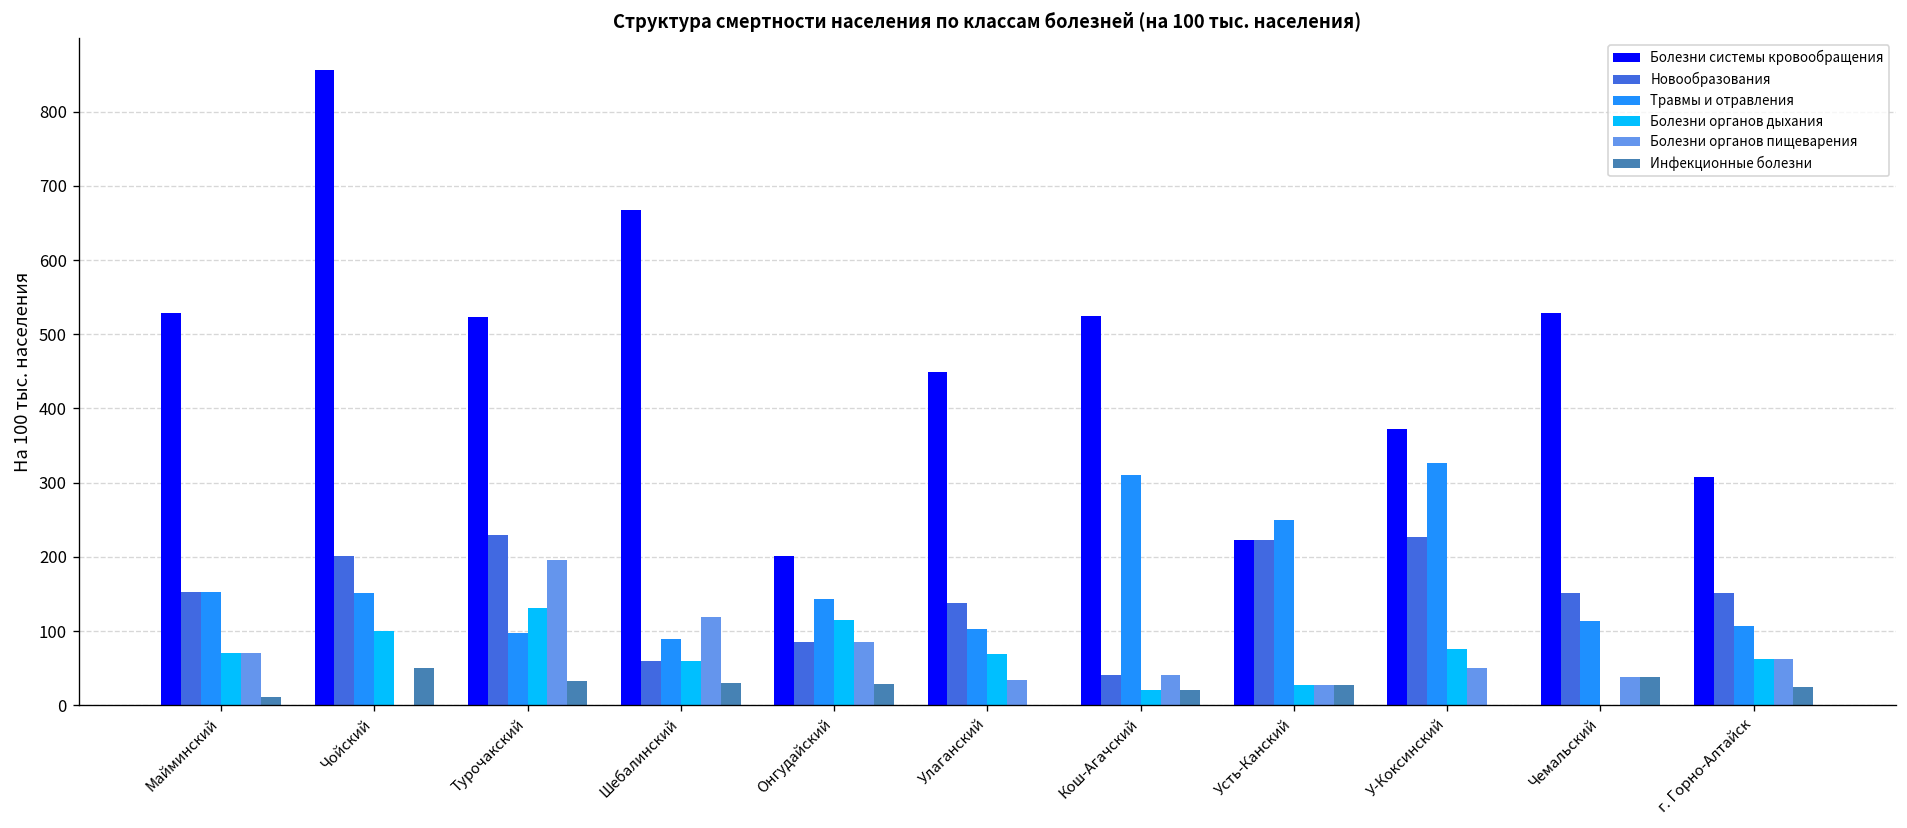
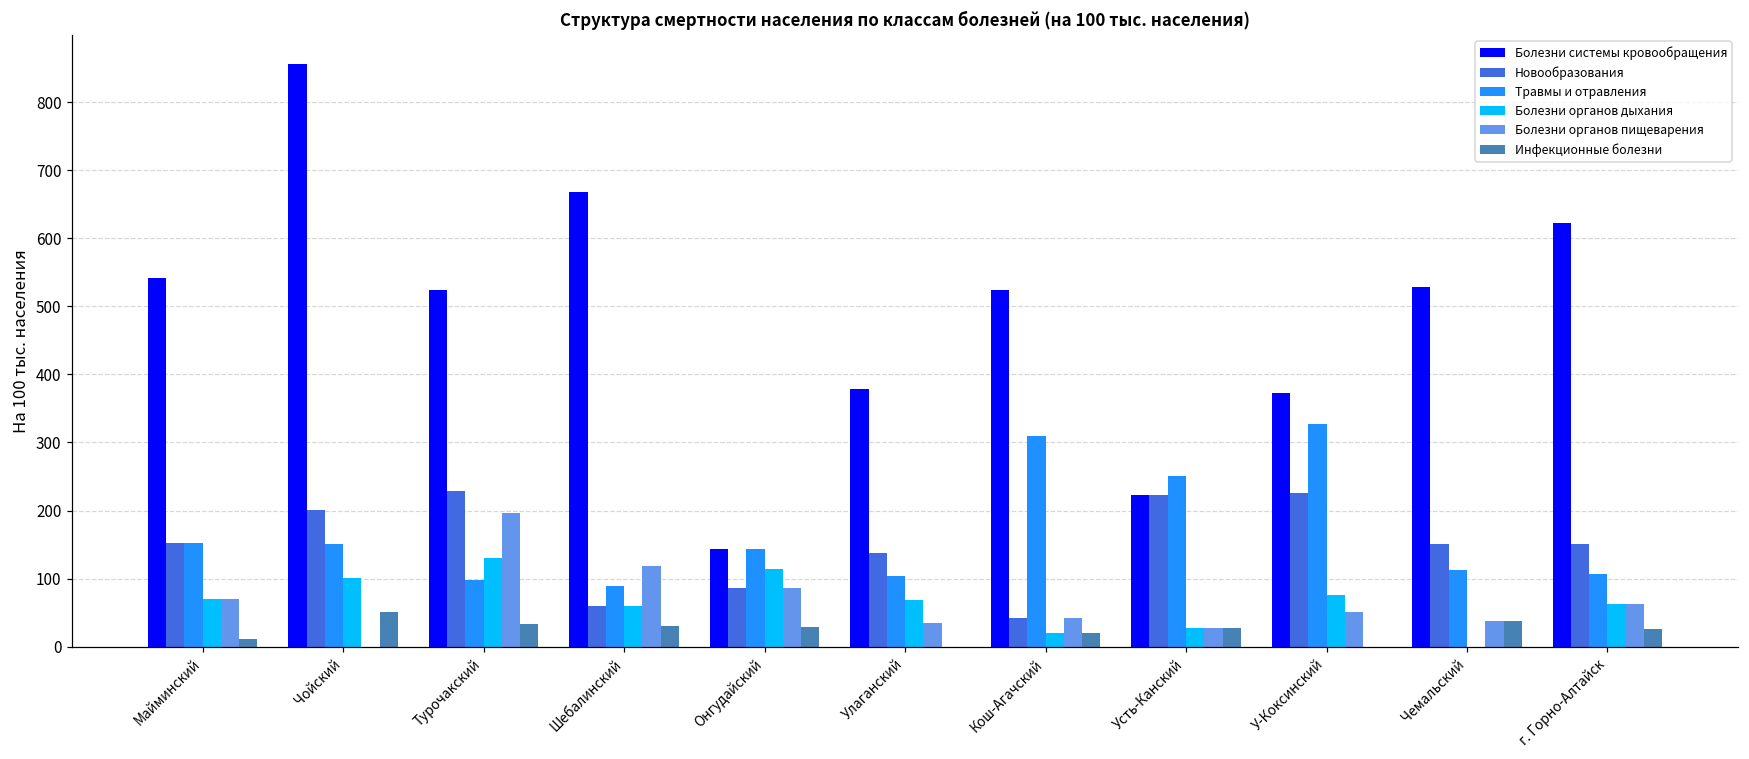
  {
    "Болезни системы кровообращения": {
-     "Майминский": 530,
+     "Майминский": 540,
      "Чойский": 860,
      "Турочакский": 520,
      "Шебалинский": 670,
-     "Онгудайский": 200,
-     "Улаганский": 450,
+     "Онгудайский": 140,
+     "Улаганский": 380,
      "Кош-Агачский": 520,
      "Усть-Канский": 220,
      "У-Коксинский": 370,
      "Чемальский": 530,
-     "г. Горно-Алтайск": 310
+     "г. Горно-Алтайск": 620
    }
  }
